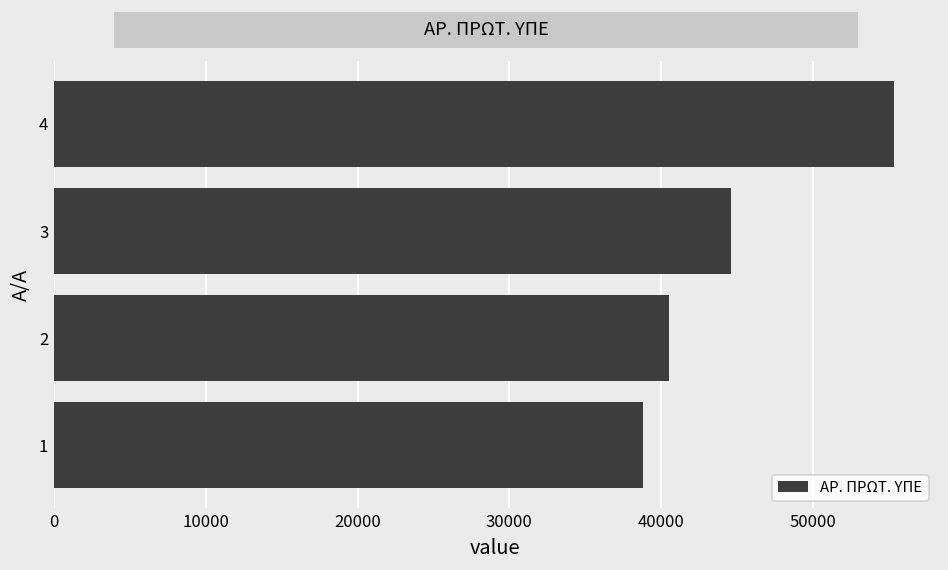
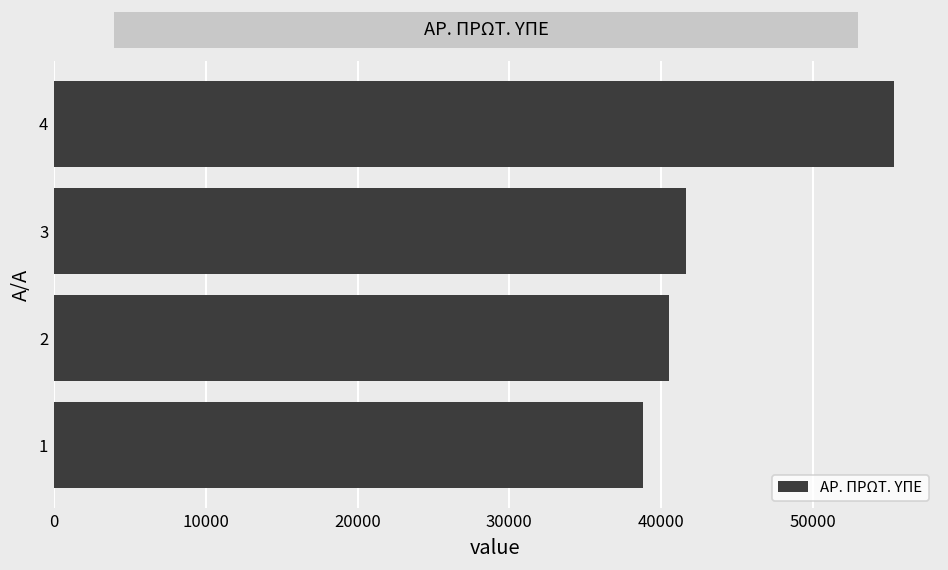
  {
    "4": 55400,
-   "3": 44600,
+   "3": 41600,
    "2": 40500,
    "1": 38800
  }
